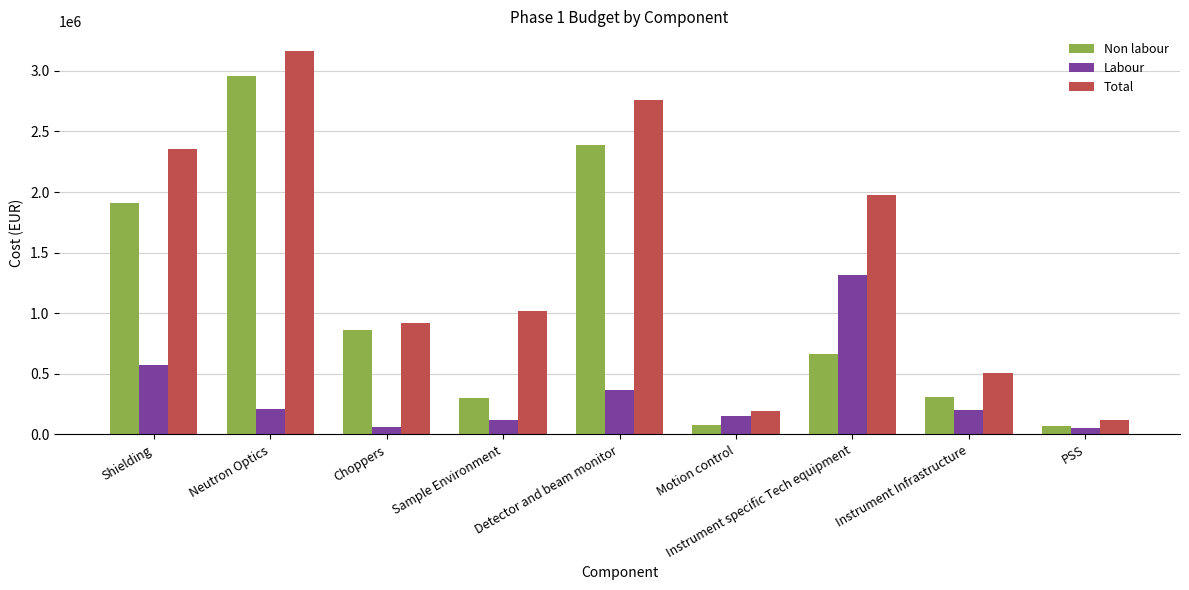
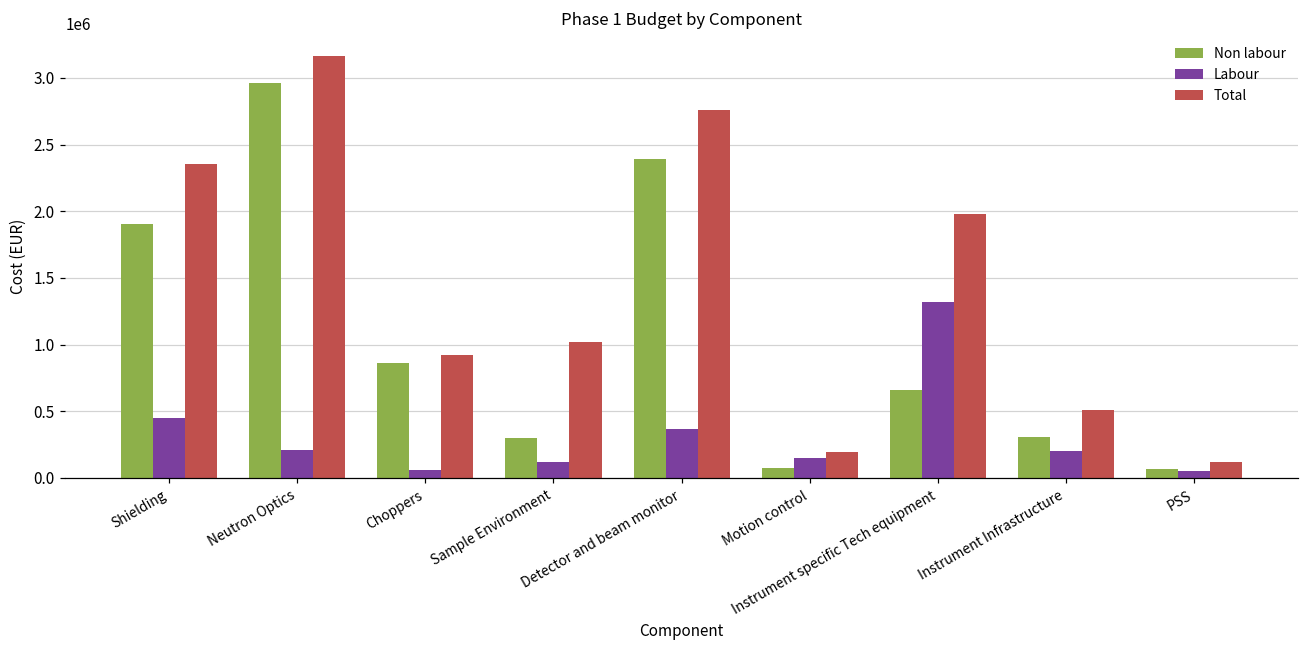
  {
    "Non labour": {
      "Shielding": 1910000,
      "Neutron Optics": 2960000,
      "Choppers": 860000,
      "Sample Environment": 300000,
      "Detector and beam monitor": 2390000,
      "Motion control": 80000,
      "Instrument specific Tech equipment": 660000,
      "Instrument Infrastructure": 310000,
      "PSS": 70000
    },
    "Labour": {
-     "Shielding": 570000,
+     "Shielding": 450000,
      "Neutron Optics": 210000,
      "Choppers": 60000,
      "Sample Environment": 120000,
      "Detector and beam monitor": 370000,
      "Motion control": 150000,
      "Instrument specific Tech equipment": 1320000,
      "Instrument Infrastructure": 200000,
      "PSS": 50000
    },
    "Total": {
      "Shielding": 2350000,
      "Neutron Optics": 3170000,
      "Choppers": 920000,
      "Sample Environment": 1020000,
      "Detector and beam monitor": 2760000,
      "Motion control": 190000,
      "Instrument specific Tech equipment": 1980000,
      "Instrument Infrastructure": 510000,
      "PSS": 120000
    }
  }
